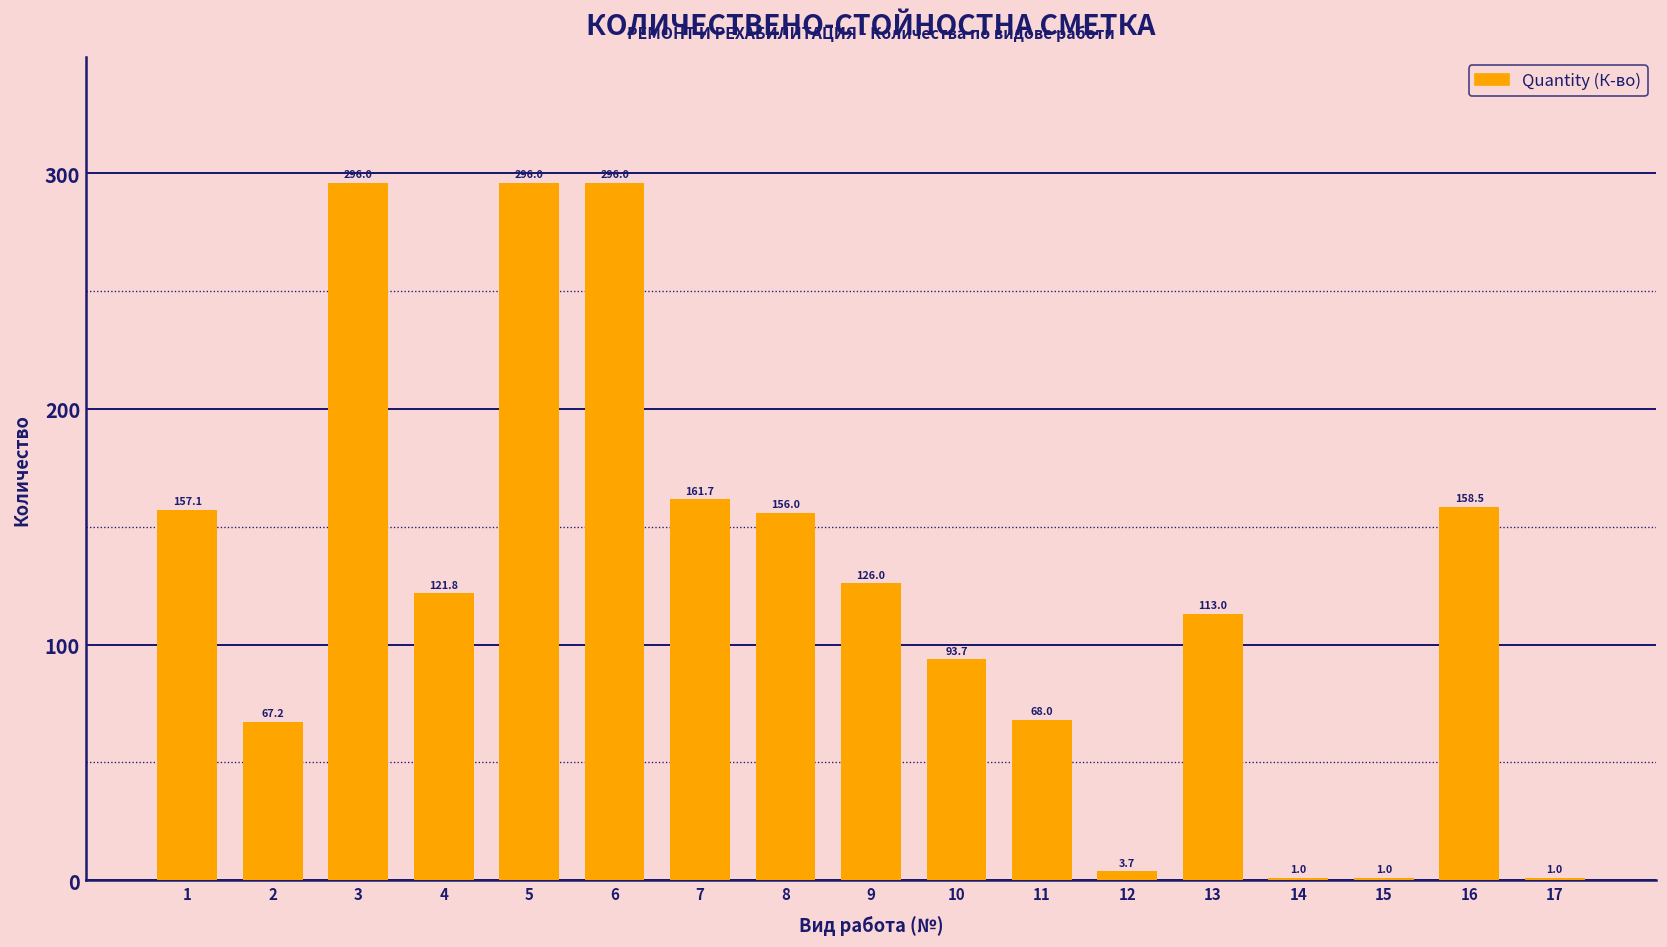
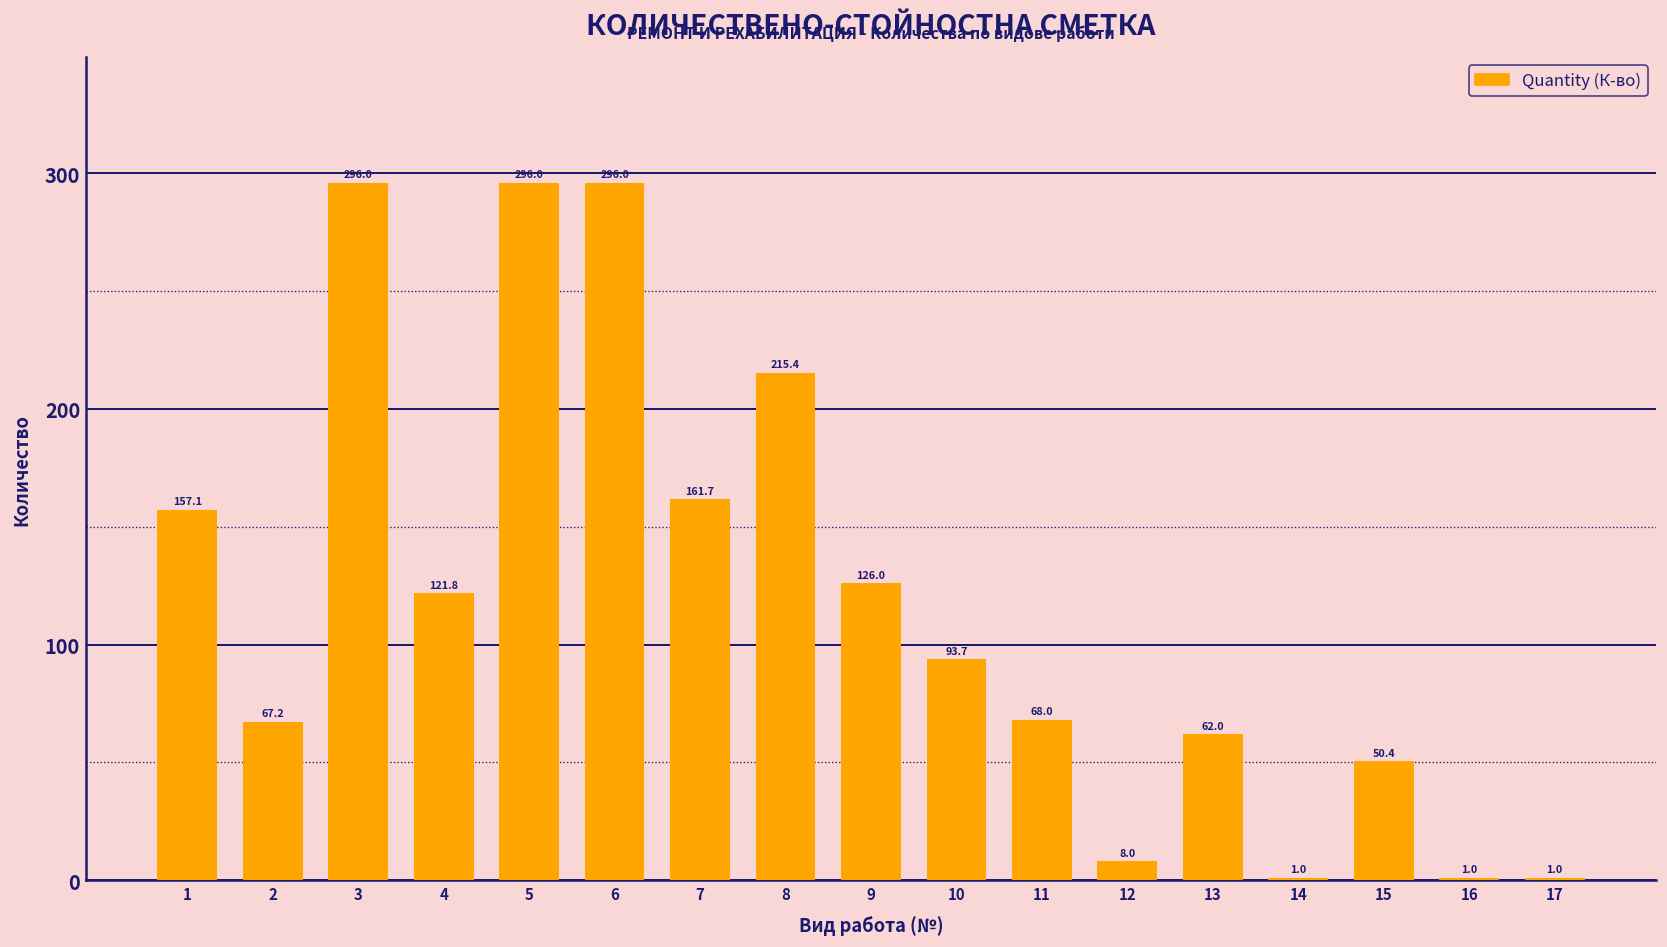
  {
    "1": 157.1,
    "2": 67.2,
    "3": 296.0,
    "4": 121.8,
    "5": 296.0,
    "6": 296.0,
    "7": 161.7,
-   "8": 156.0,
+   "8": 215.4,
    "9": 126.0,
    "10": 93.7,
    "11": 68.0,
-   "12": 3.7,
-   "13": 113.0,
+   "12": 8.0,
+   "13": 62.0,
    "14": 1.0,
-   "15": 1.0,
-   "16": 158.5,
+   "15": 50.4,
+   "16": 1.0,
    "17": 1.0
  }
